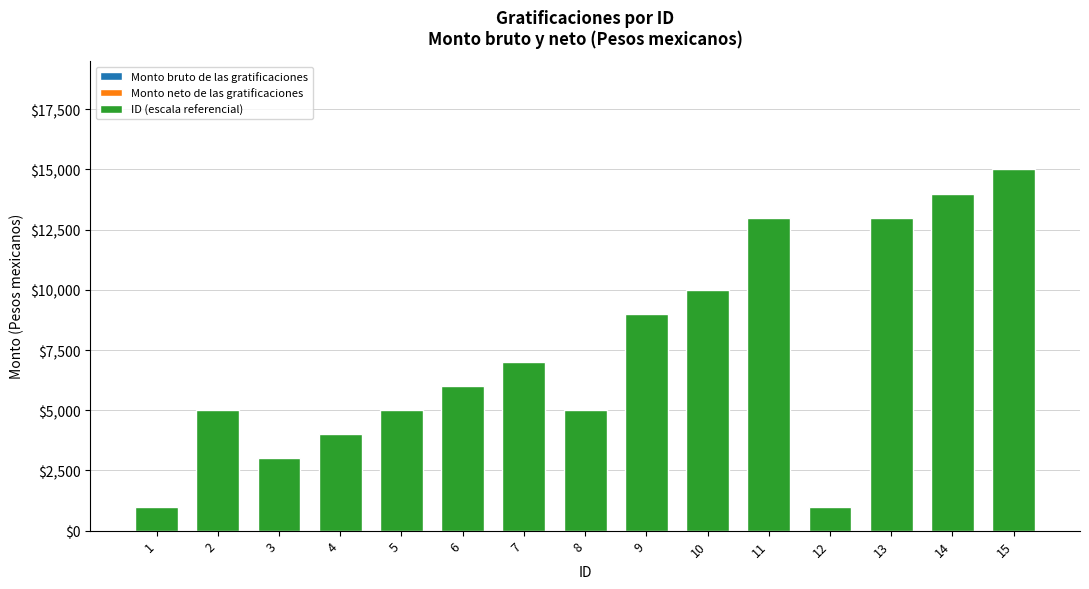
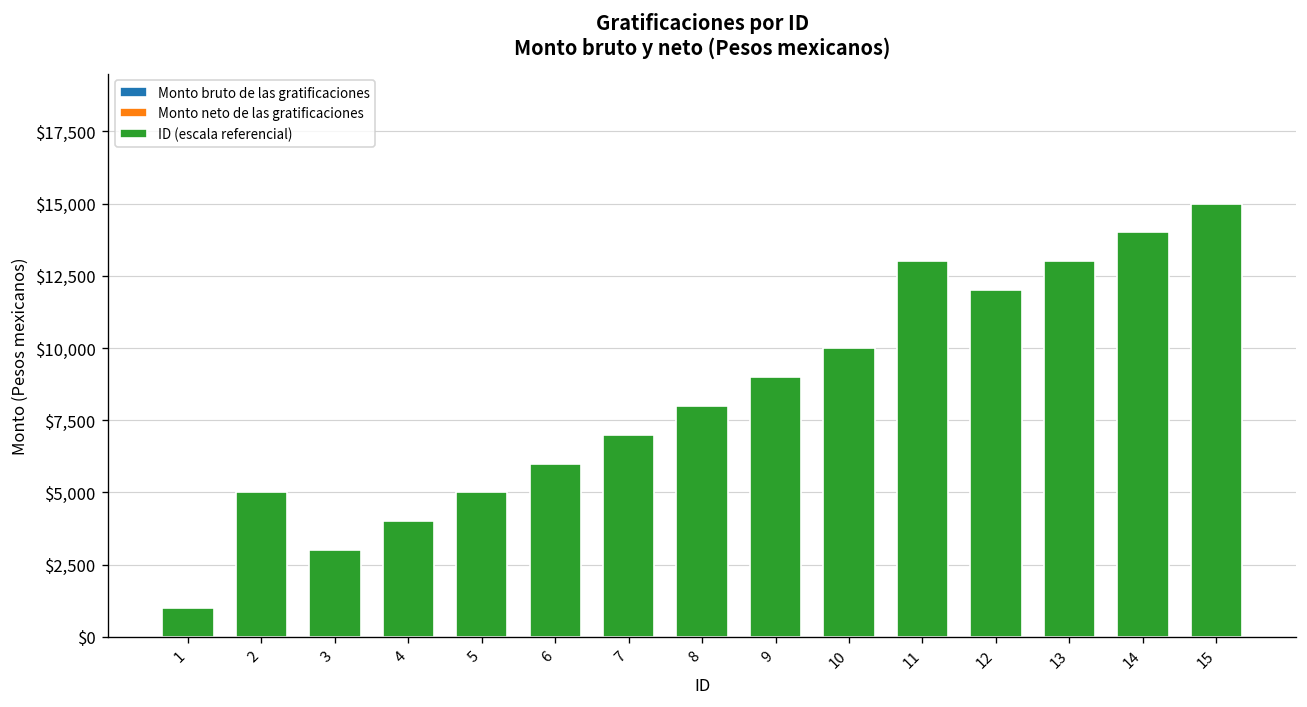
  {
    "Monto neto de las gratificaciones": {
      "1": "$0",
      "2": "$0",
      "3": "$0",
      "4": "$0",
      "5": "$0",
      "6": "$0",
      "7": "$0",
      "8": "$0",
      "9": "$0",
      "10": "$0",
      "11": "$0",
      "12": "$0",
      "13": "$0",
      "14": "$0",
      "15": "$0"
    },
    "ID (escala referencial)": {
      "1": "$1,000",
      "2": "$5,000",
      "3": "$3,000",
      "4": "$4,000",
      "5": "$5,000",
      "6": "$6,000",
      "7": "$7,000",
-     "8": "$5,000",
+     "8": "$8,000",
      "9": "$9,000",
      "10": "$10,000",
      "11": "$13,000",
-     "12": "$1,000",
+     "12": "$12,000",
      "13": "$13,000",
      "14": "$14,000",
      "15": "$15,000"
    }
  }
